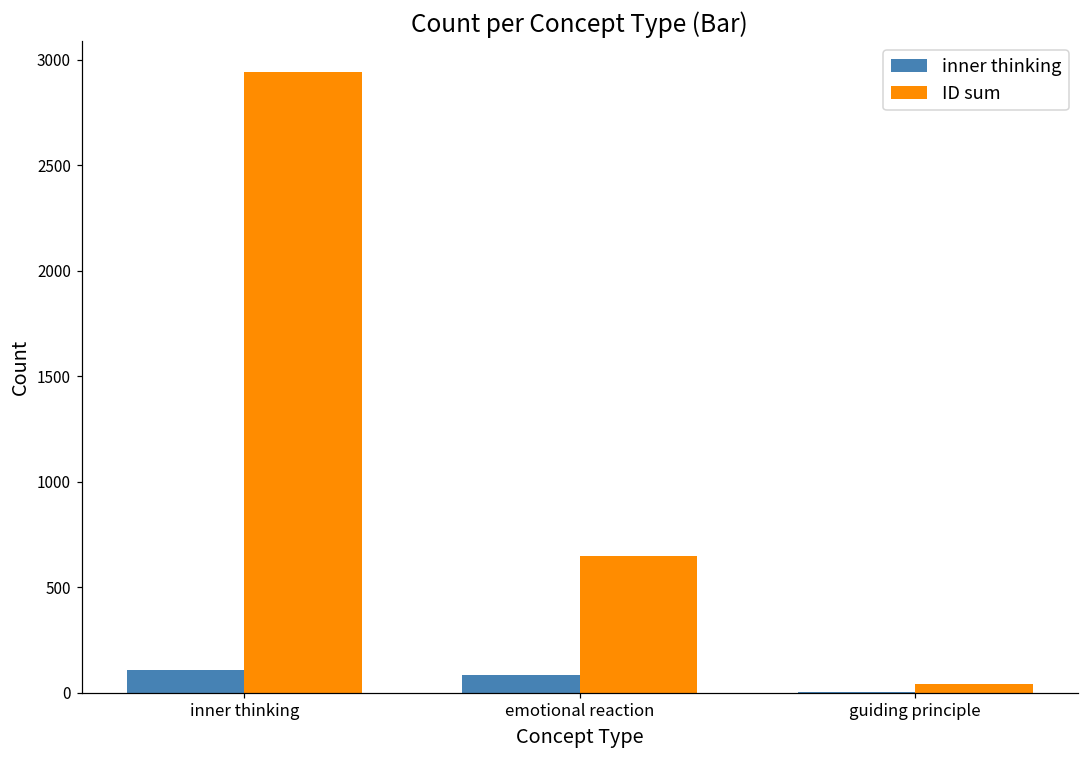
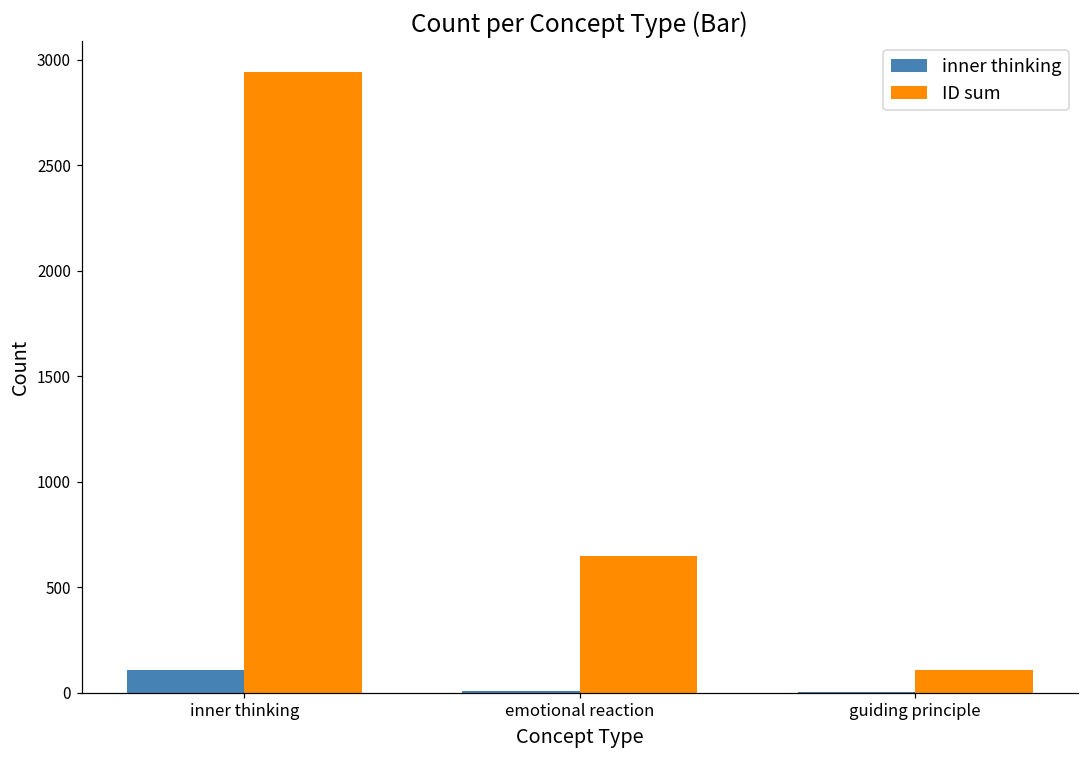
  {
    "inner thinking": {
      "inner thinking": 110,
-     "emotional reaction": 90
+     "emotional reaction": 10
    },
    "ID sum": {
      "inner thinking": 2940,
      "emotional reaction": 650,
-     "guiding principle": 40
+     "guiding principle": 110
    }
  }
